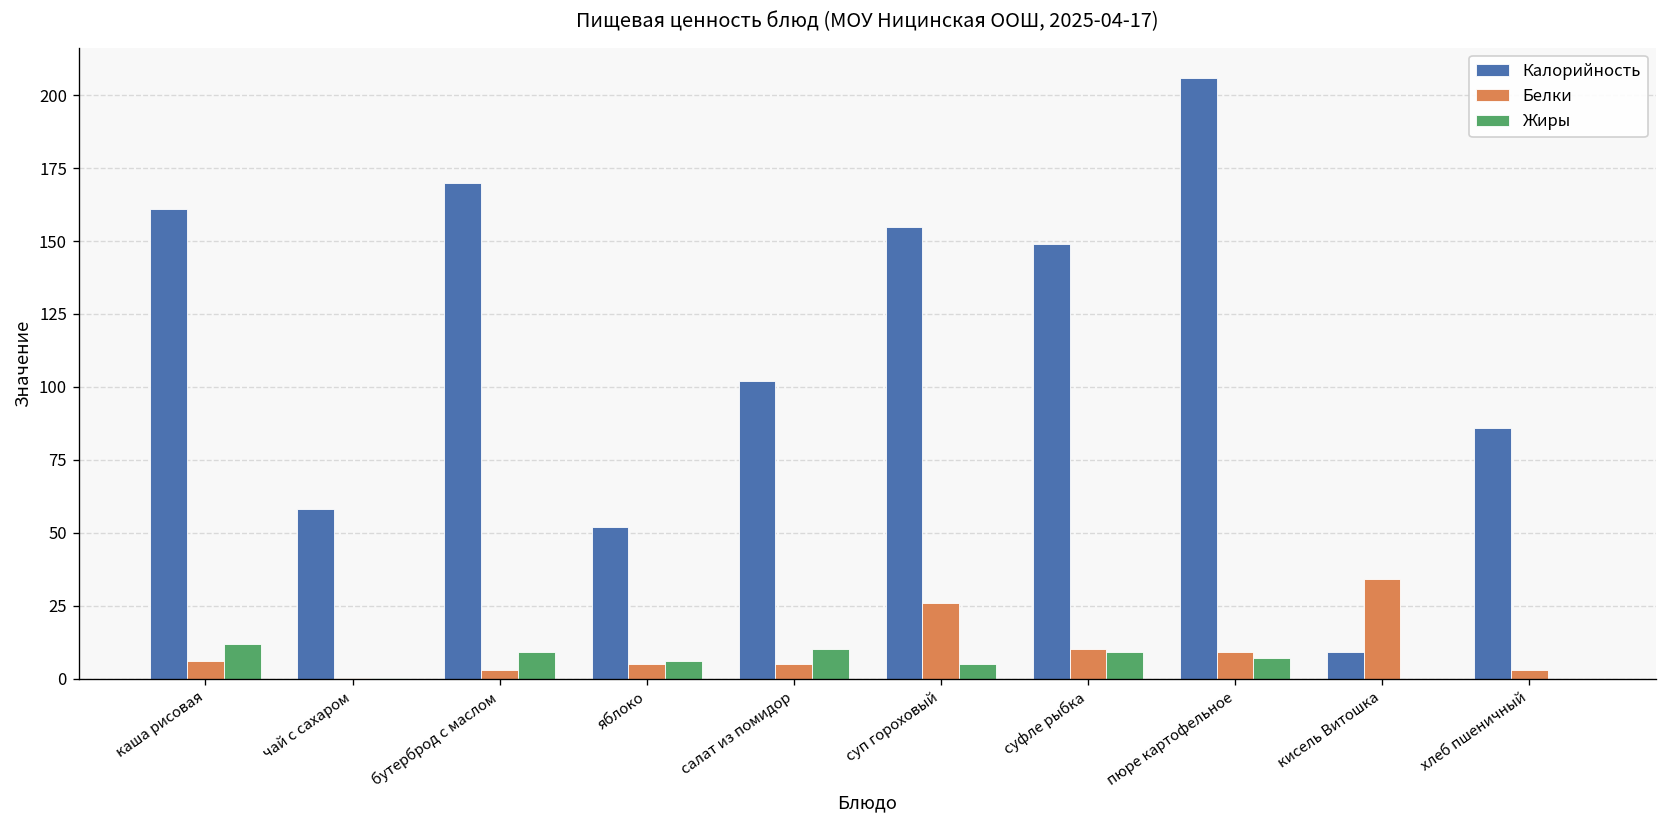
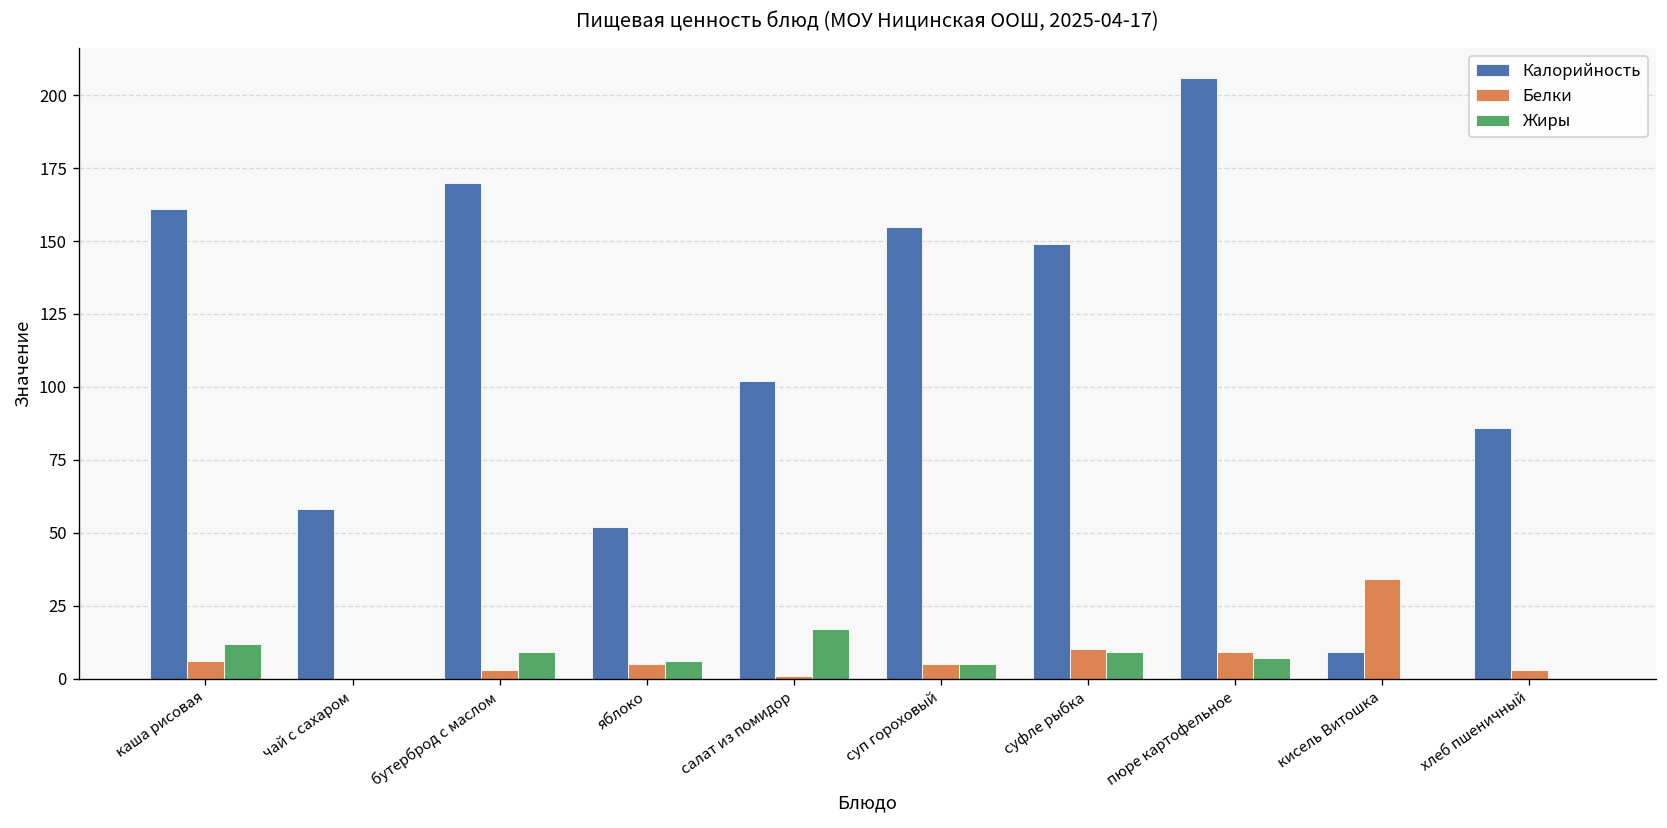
  {
    "Калорийность": {
      "каша рисовая": 161,
      "чай с сахаром": 58,
      "бутерброд с маслом": 170,
      "яблоко": 52,
      "салат из помидор": 102,
      "суп гороховый": 155,
      "суфле рыбка": 149,
      "пюре картофельное": 206,
      "кисель Витошка": 9,
      "хлеб пшеничный": 86
    },
    "Белки": {
      "каша рисовая": 6,
      "бутерброд с маслом": 3,
      "яблоко": 5,
-     "салат из помидор": 5,
-     "суп гороховый": 26,
+     "салат из помидор": 1,
+     "суп гороховый": 5,
      "суфле рыбка": 10,
      "пюре картофельное": 9,
      "кисель Витошка": 34,
      "хлеб пшеничный": 3
    },
    "Жиры": {
      "каша рисовая": 12,
      "бутерброд с маслом": 9,
      "яблоко": 6,
-     "салат из помидор": 10,
+     "салат из помидор": 17,
      "суп гороховый": 5,
      "суфле рыбка": 9,
      "пюре картофельное": 7,
      "кисель Витошка": 0,
      "хлеб пшеничный": 0
    }
  }
